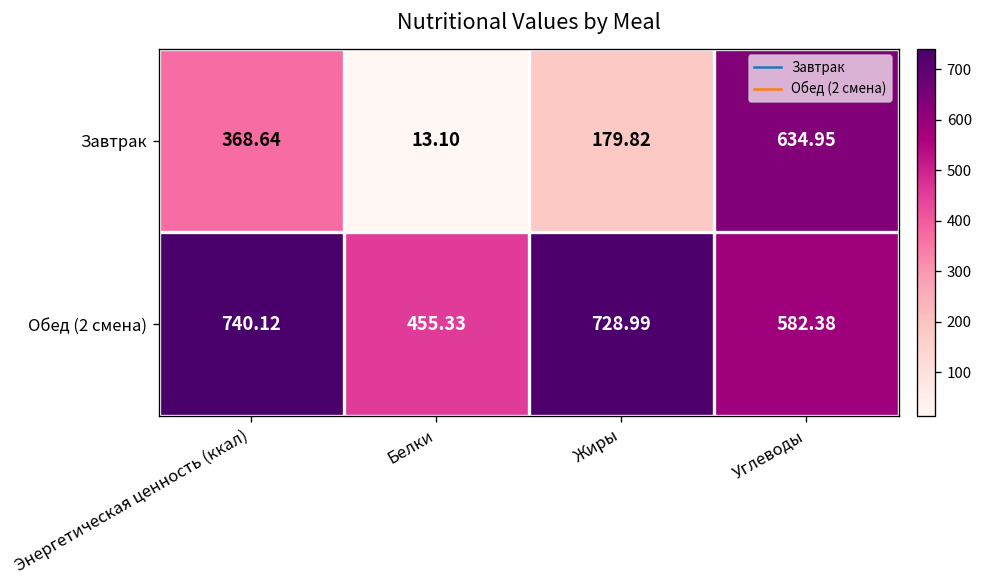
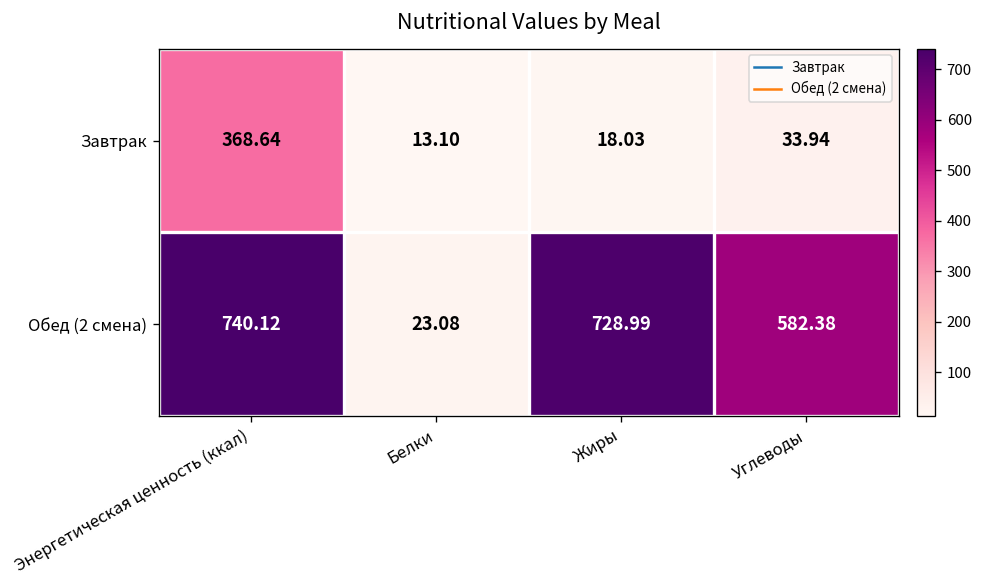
  {
    "Завтрак": {
      "Энергетическая ценность (ккал)": 368.64,
      "Белки": 13.10,
-     "Жиры": 179.82,
-     "Углеводы": 634.95
+     "Жиры": 18.03,
+     "Углеводы": 33.94
    },
    "Обед (2 смена)": {
      "Энергетическая ценность (ккал)": 740.12,
-     "Белки": 455.33,
+     "Белки": 23.08,
      "Жиры": 728.99,
      "Углеводы": 582.38
    }
  }
